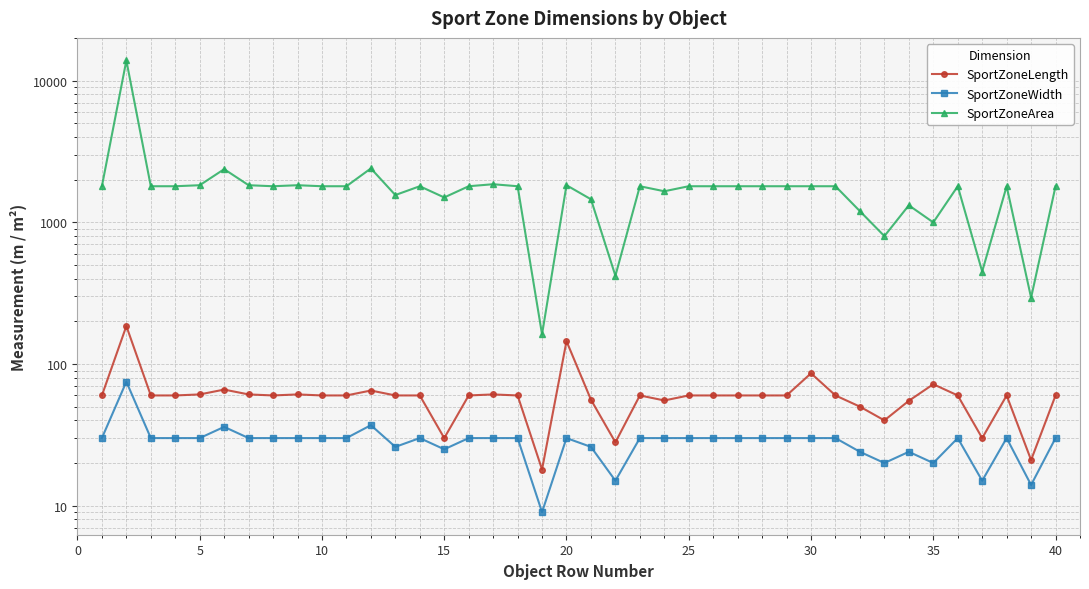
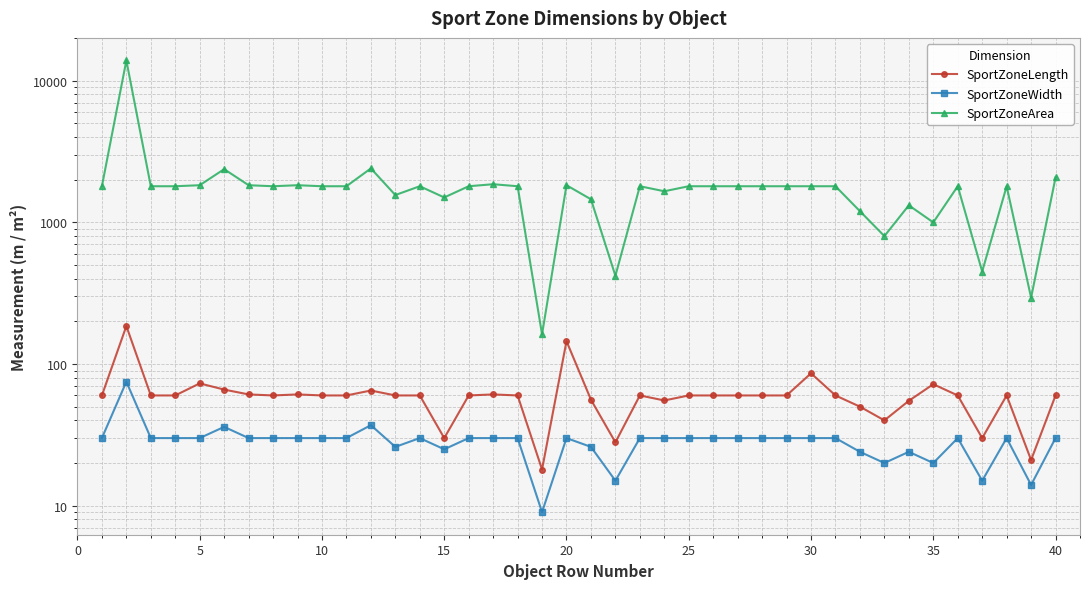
  {
    "SportZoneLength": {
-     "5": 61,
+     "5": 70,
      "10": 60,
      "15": 30,
      "20": 150,
      "25": 60,
      "30": 90,
      "35": 70,
      "40": 60
    },
    "SportZoneWidth": {
      "5": 30,
      "10": 30,
      "15": 25,
      "20": 30,
      "25": 30,
      "30": 30,
      "35": 20,
      "40": 30
    },
    "SportZoneArea": {
      "5": 1800,
      "10": 1800,
      "15": 1500,
      "20": 1800,
      "25": 1800,
      "30": 1800,
      "35": 1000,
-     "40": 1800
+     "40": 2100
    }
  }
